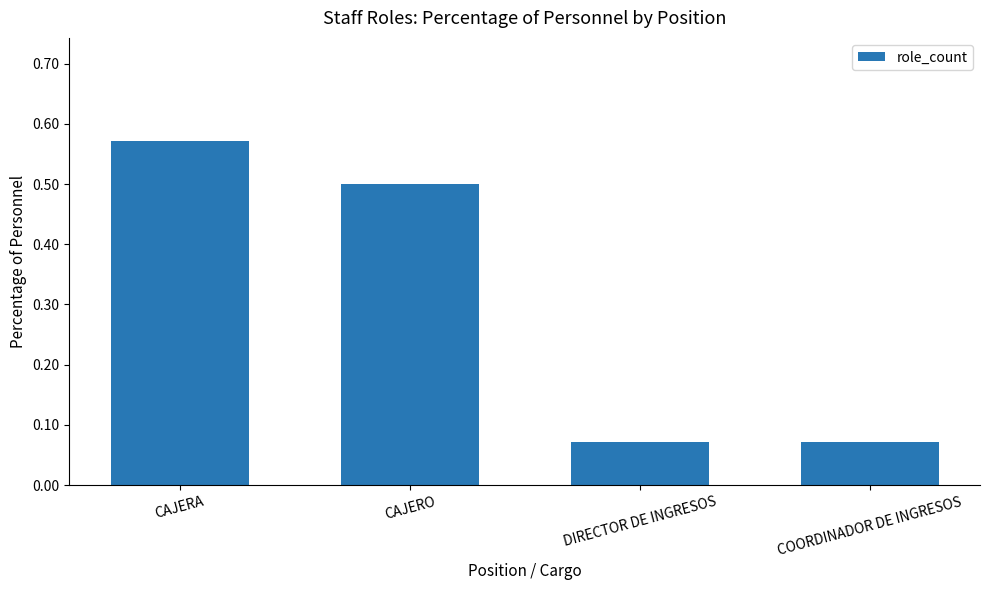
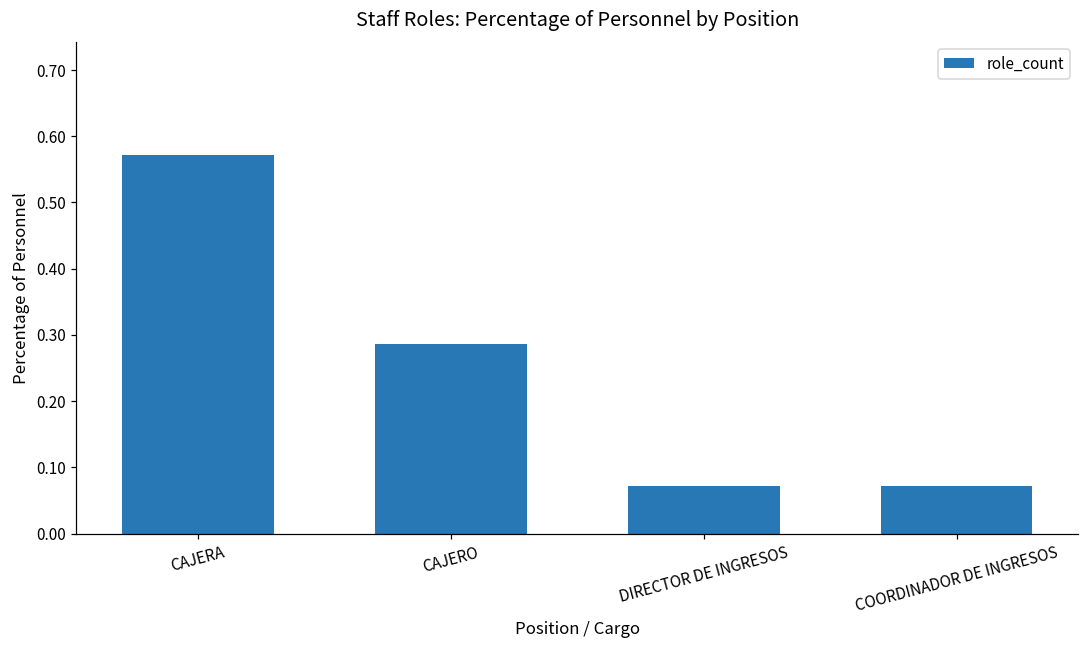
  {
    "CAJERA": 0.57,
-   "CAJERO": 0.50,
+   "CAJERO": 0.29,
    "DIRECTOR DE INGRESOS": 0.07,
    "COORDINADOR DE INGRESOS": 0.07
  }
